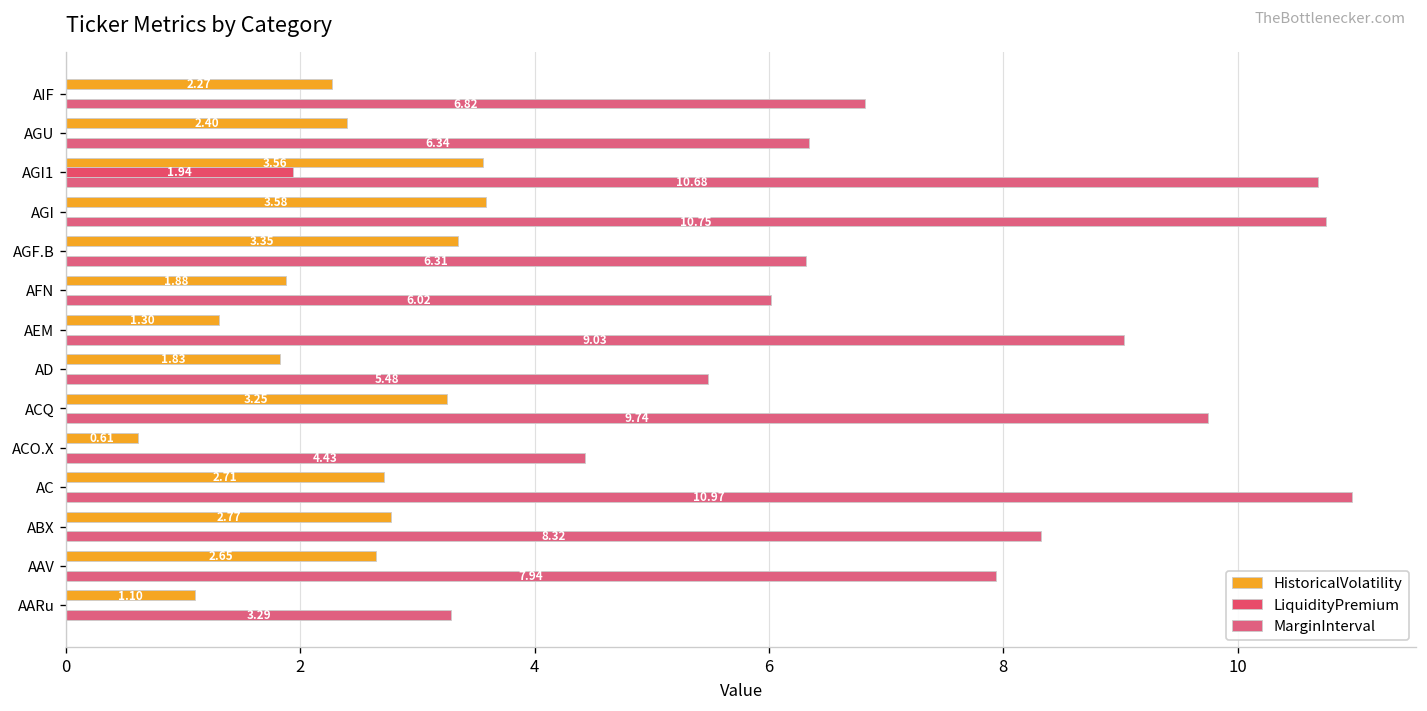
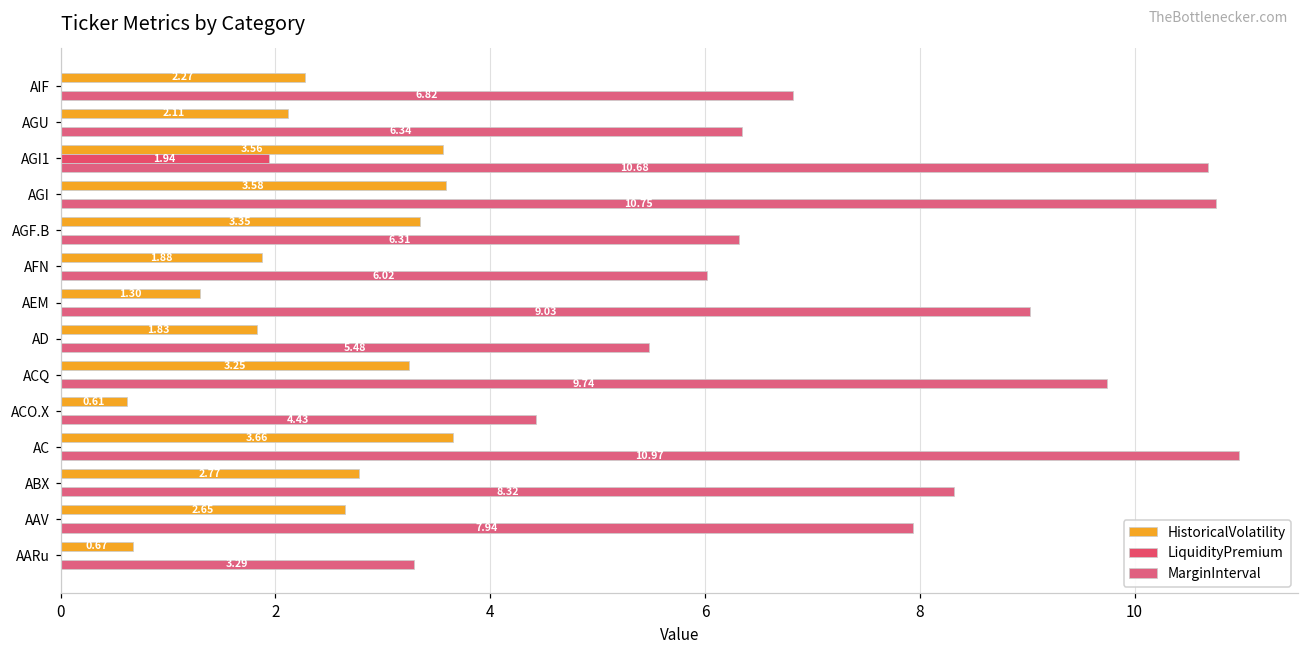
  {
    "HistoricalVolatility": {
      "AIF": 2.27,
-     "AGU": 2.40,
+     "AGU": 2.11,
      "AGI1": 3.56,
      "AGI": 3.58,
      "AGF.B": 3.35,
      "AFN": 1.88,
      "AEM": 1.30,
      "AD": 1.83,
      "ACQ": 3.25,
      "ACO.X": 0.61,
-     "AC": 2.71,
+     "AC": 3.66,
      "ABX": 2.77,
      "AAV": 2.65,
-     "AARu": 1.10
+     "AARu": 0.67
    }
  }
